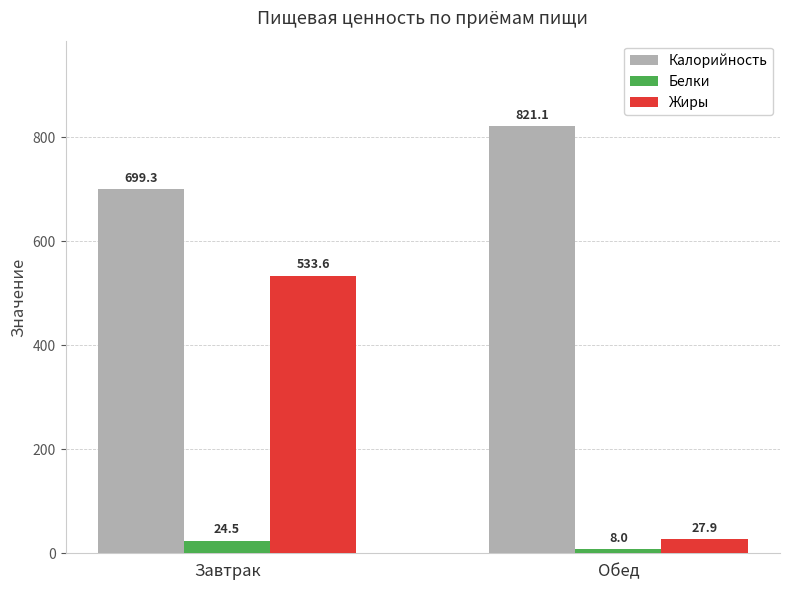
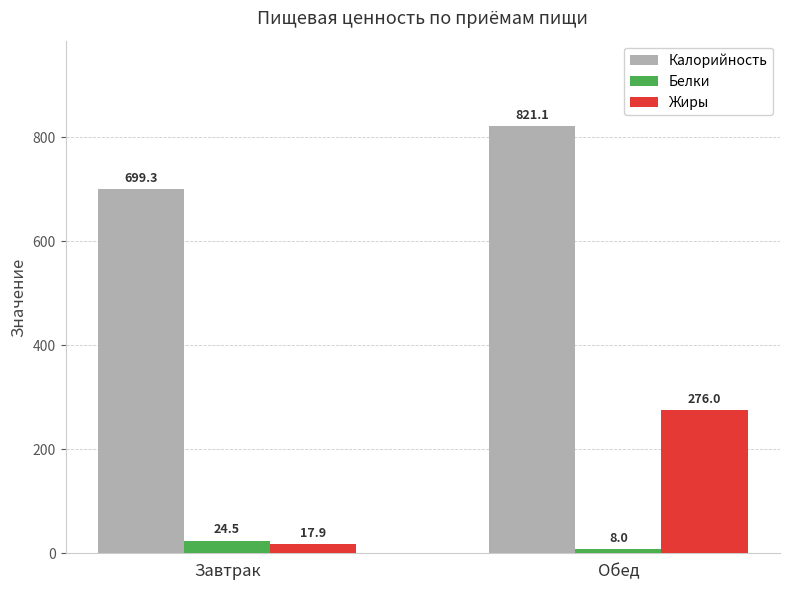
  {
    "Калорийность": {
      "Завтрак": 699.3,
      "Обед": 821.1
    },
    "Белки": {
      "Завтрак": 24.5,
      "Обед": 8.0
    },
    "Жиры": {
-     "Завтрак": 533.6,
-     "Обед": 27.9
+     "Завтрак": 17.9,
+     "Обед": 276.0
    }
  }
